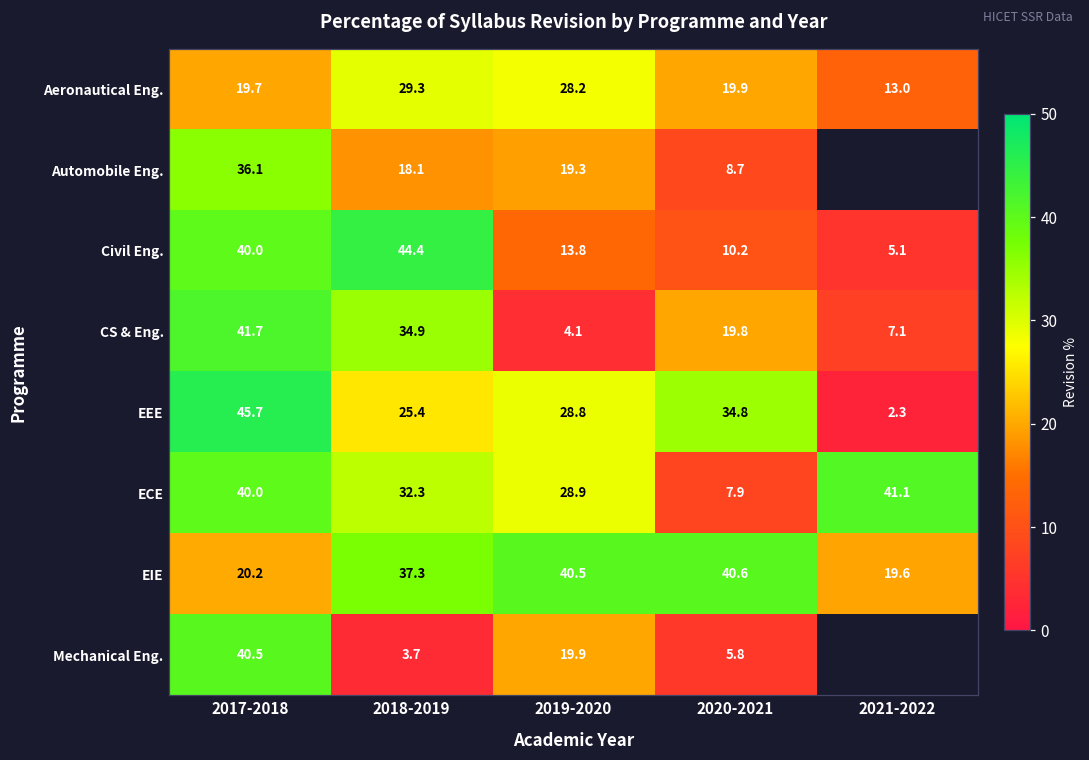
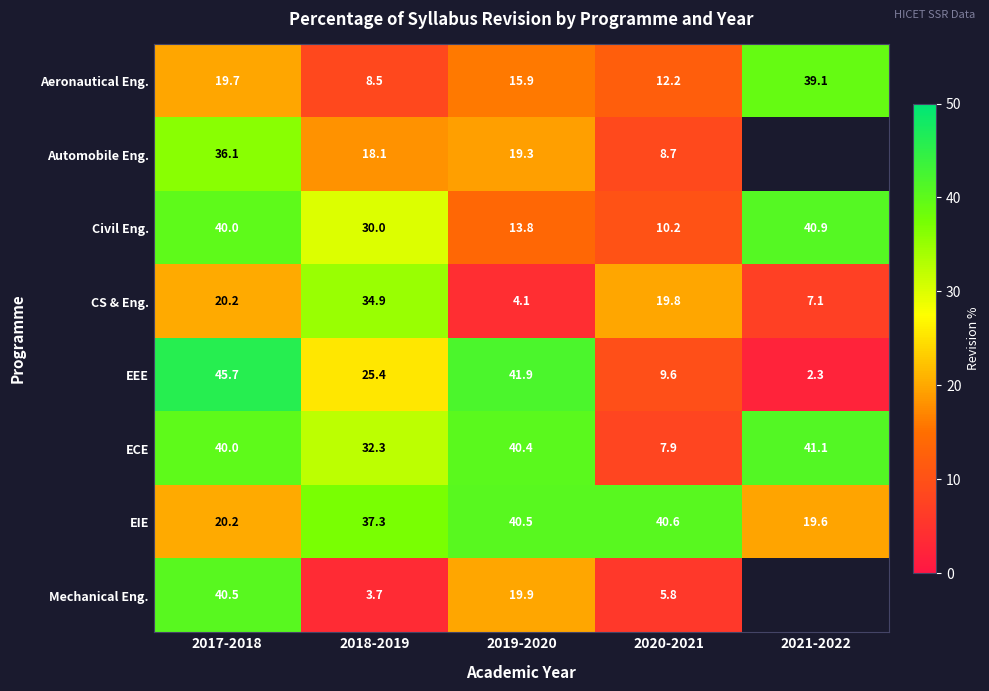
  {
    "Aeronautical Eng.": {
      "2017-2018": 19.7,
-     "2018-2019": 29.3,
-     "2019-2020": 28.2,
-     "2020-2021": 19.9,
-     "2021-2022": 13.0
+     "2018-2019": 8.5,
+     "2019-2020": 15.9,
+     "2020-2021": 12.2,
+     "2021-2022": 39.1
    },
    "Automobile Eng.": {
      "2017-2018": 36.1,
      "2018-2019": 18.1,
      "2019-2020": 19.3,
      "2020-2021": 8.7
    },
    "Civil Eng.": {
      "2017-2018": 40.0,
-     "2018-2019": 44.4,
+     "2018-2019": 30.0,
      "2019-2020": 13.8,
      "2020-2021": 10.2,
-     "2021-2022": 5.1
+     "2021-2022": 40.9
    },
    "CS & Eng.": {
-     "2017-2018": 41.7,
+     "2017-2018": 20.2,
      "2018-2019": 34.9,
      "2019-2020": 4.1,
      "2020-2021": 19.8,
      "2021-2022": 7.1
    },
    "EEE": {
      "2017-2018": 45.7,
      "2018-2019": 25.4,
-     "2019-2020": 28.8,
-     "2020-2021": 34.8,
+     "2019-2020": 41.9,
+     "2020-2021": 9.6,
      "2021-2022": 2.3
    },
    "ECE": {
      "2017-2018": 40.0,
      "2018-2019": 32.3,
-     "2019-2020": 28.9,
+     "2019-2020": 40.4,
      "2020-2021": 7.9,
      "2021-2022": 41.1
    },
    "EIE": {
      "2017-2018": 20.2,
      "2018-2019": 37.3,
      "2019-2020": 40.5,
      "2020-2021": 40.6,
      "2021-2022": 19.6
    },
    "Mechanical Eng.": {
      "2017-2018": 40.5,
      "2018-2019": 3.7,
      "2019-2020": 19.9,
      "2020-2021": 5.8
    }
  }
